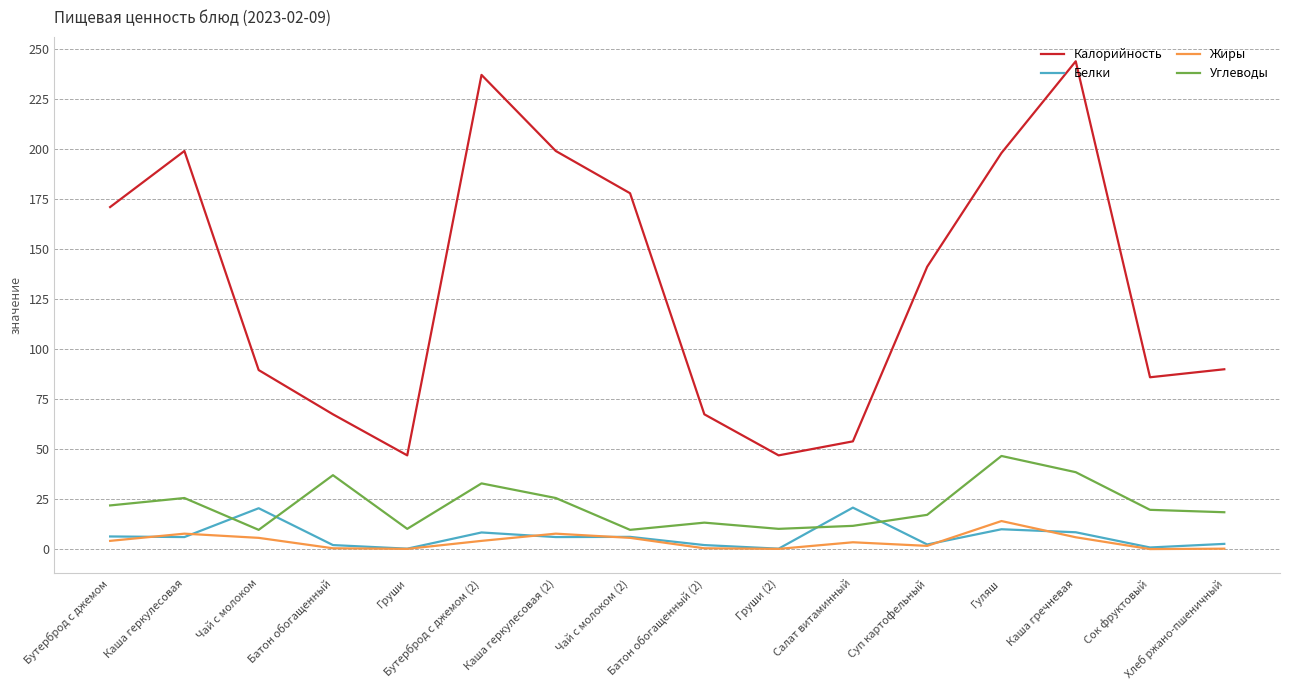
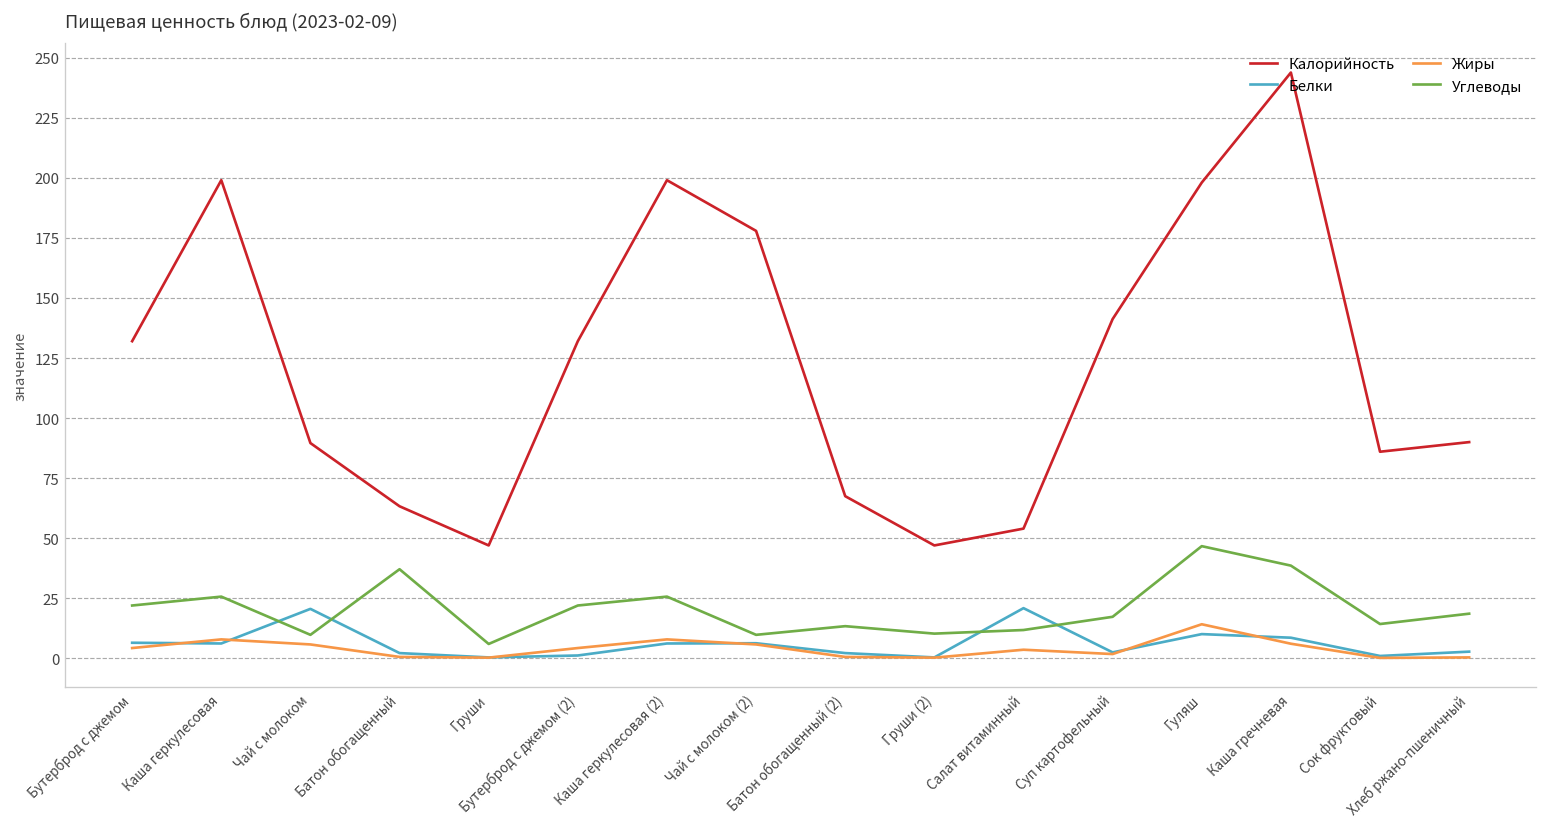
  {
    "Калорийность": {
-     "Бутерброд с джемом": 171,
+     "Бутерброд с джемом": 132,
      "Каша геркулесовая": 199,
      "Чай с молоком": 90,
-     "Батон обогащенный": 68,
+     "Батон обогащенный": 63,
      "Груши": 47,
-     "Бутерброд с джемом (2)": 237,
+     "Бутерброд с джемом (2)": 132,
      "Каша геркулесовая (2)": 199,
      "Чай с молоком (2)": 178,
      "Батон обогащенный (2)": 68,
      "Груши (2)": 47,
      "Салат витаминный": 54,
      "Суп картофельный": 141,
      "Гуляш": 198,
      "Каша гречневая": 244,
      "Сок фруктовый": 86,
      "Хлеб ржано-пшеничный": 90
    },
    "Белки": {
      "Бутерброд с джемом": 7,
      "Каша геркулесовая": 6,
      "Чай с молоком": 21,
      "Батон обогащенный": 2,
-     "Бутерброд с джемом (2)": 9,
+     "Бутерброд с джемом (2)": 1,
      "Каша геркулесовая (2)": 6,
      "Батон обогащенный (2)": 2,
      "Салат витаминный": 21,
      "Гуляш": 10,
      "Каша гречневая": 9,
      "Хлеб ржано-пшеничный": 3
    },
    "Жиры": {
      "Бутерброд с джемом": 4,
      "Каша геркулесовая": 8,
      "Чай с молоком": 6,
      "Батон обогащенный": 1,
      "Бутерброд с джемом (2)": 4,
      "Каша геркулесовая (2)": 8,
      "Батон обогащенный (2)": 1,
      "Салат витаминный": 4,
      "Гуляш": 14,
      "Каша гречневая": 6,
      "Хлеб ржано-пшеничный": 0
    },
    "Углеводы": {
      "Бутерброд с джемом": 22,
      "Каша геркулесовая": 26,
      "Чай с молоком": 10,
      "Батон обогащенный": 37,
-     "Груши": 10,
-     "Бутерброд с джемом (2)": 33,
+     "Груши": 6,
+     "Бутерброд с джемом (2)": 22,
      "Каша геркулесовая (2)": 26,
      "Чай с молоком (2)": 10,
      "Батон обогащенный (2)": 13,
      "Груши (2)": 10,
      "Салат витаминный": 12,
      "Суп картофельный": 17,
      "Гуляш": 47,
      "Каша гречневая": 39,
-     "Сок фруктовый": 20,
+     "Сок фруктовый": 14,
      "Хлеб ржано-пшеничный": 19
    }
  }
